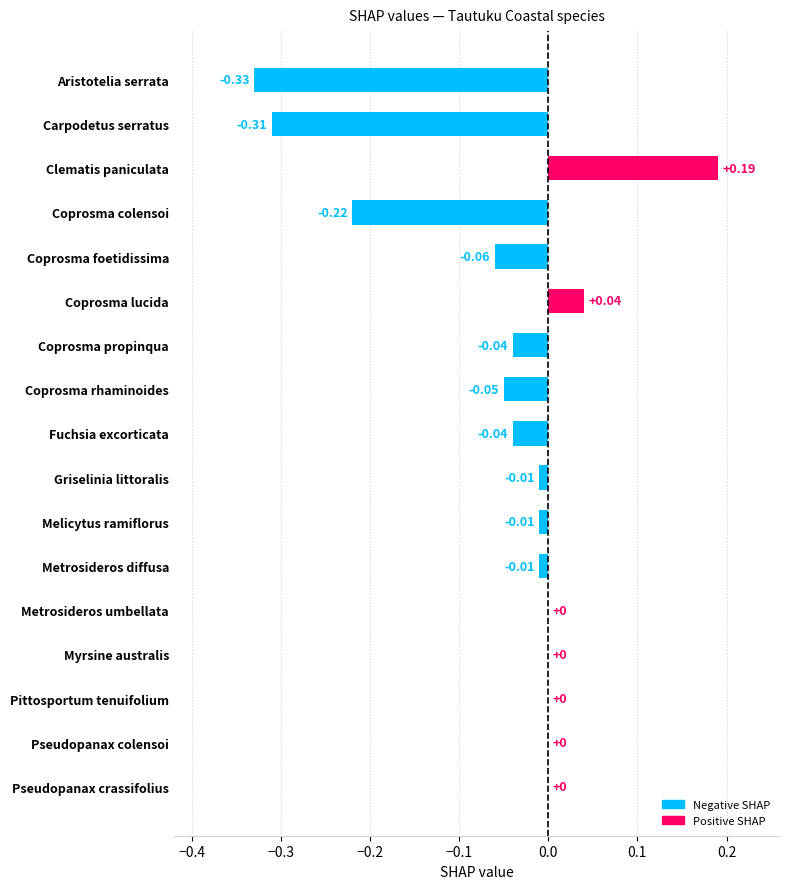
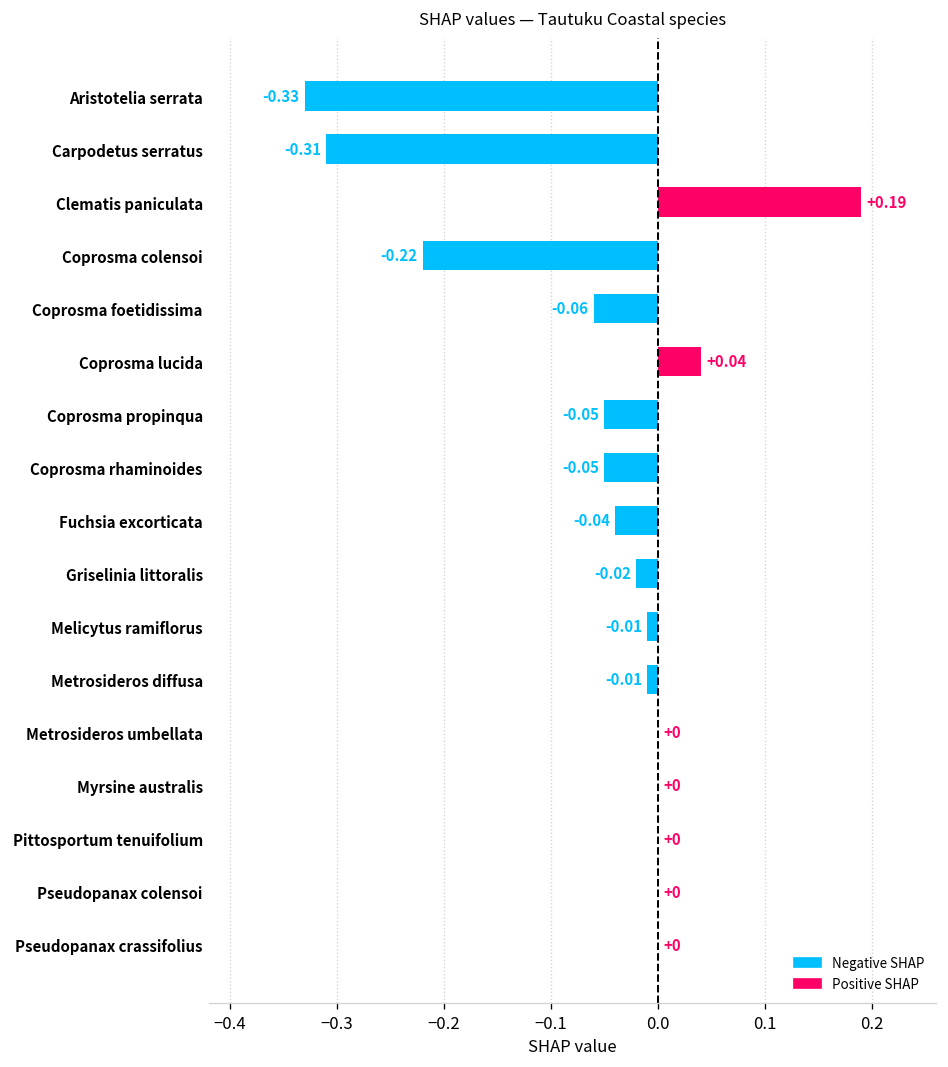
  {
    "Aristotelia serrata": "-0.33",
    "Carpodetus serratus": "-0.31",
    "Clematis paniculata": "+0.19",
    "Coprosma colensoi": "-0.22",
    "Coprosma foetidissima": "-0.06",
    "Coprosma lucida": "+0.04",
-   "Coprosma propinqua": "-0.04",
+   "Coprosma propinqua": "-0.05",
    "Coprosma rhaminoides": "-0.05",
    "Fuchsia excorticata": "-0.04",
-   "Griselinia littoralis": "-0.01",
+   "Griselinia littoralis": "-0.02",
    "Melicytus ramiflorus": "-0.01",
    "Metrosideros diffusa": "-0.01",
    "Metrosideros umbellata": "+0",
    "Myrsine australis": "+0",
    "Pittosportum tenuifolium": "+0",
    "Pseudopanax colensoi": "+0",
    "Pseudopanax crassifolius": "+0"
  }
